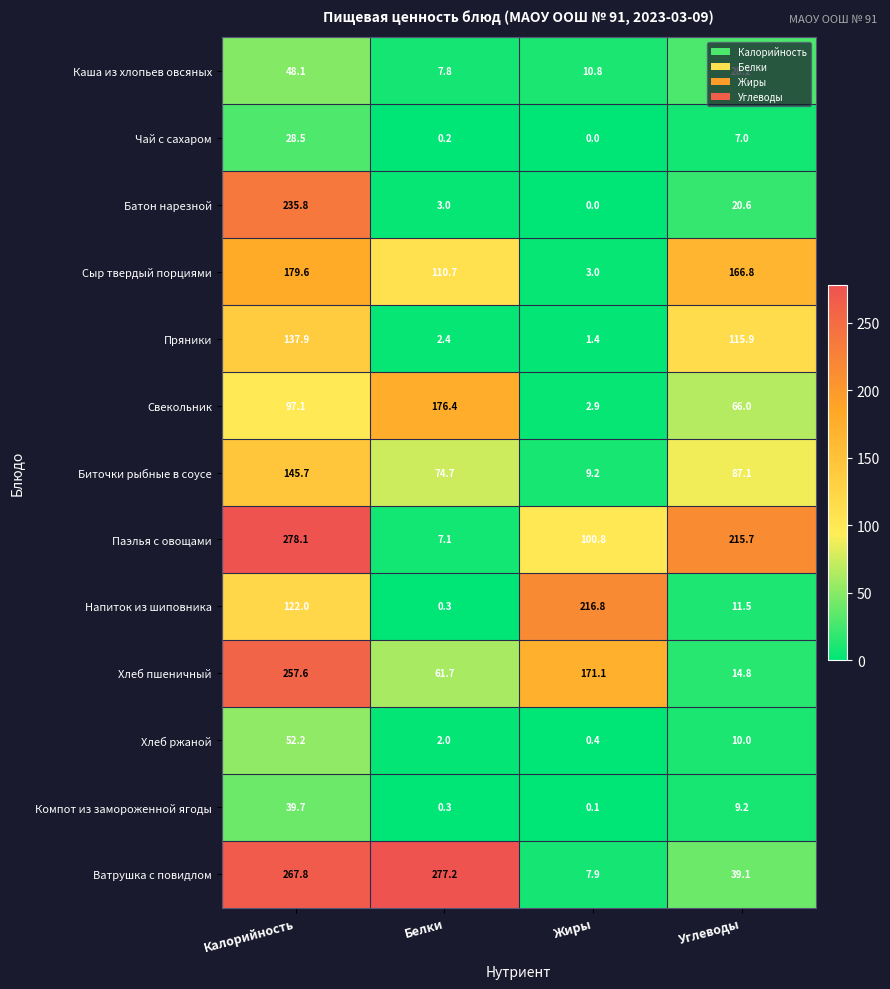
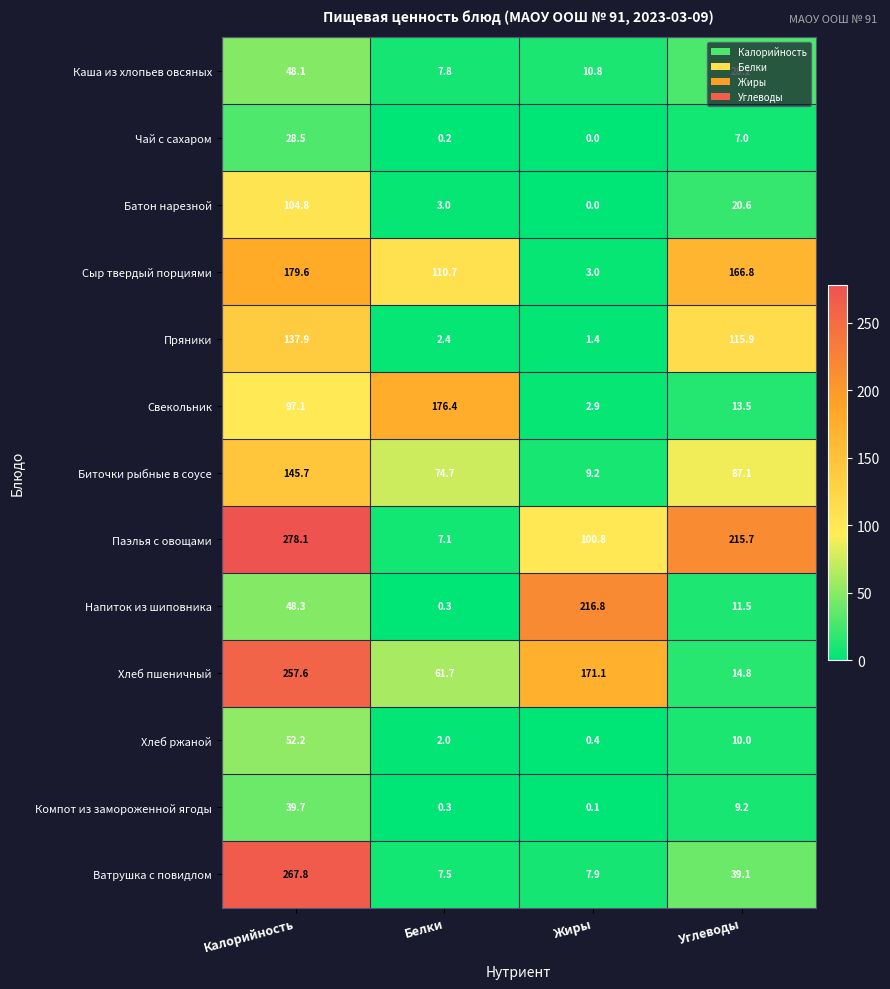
  {
    "Каша из хлопьев овсяных": {
      "Калорийность": 48.1,
      "Белки": 7.8,
      "Жиры": 10.8
    },
    "Чай с сахаром": {
      "Калорийность": 28.5,
      "Белки": 0.2,
      "Жиры": 0.0,
      "Углеводы": 7.0
    },
    "Батон нарезной": {
-     "Калорийность": 235.8,
+     "Калорийность": 104.8,
      "Белки": 3.0,
      "Жиры": 0.0,
      "Углеводы": 20.6
    },
    "Сыр твердый порциями": {
      "Калорийность": 179.6,
      "Белки": 110.7,
      "Жиры": 3.0,
      "Углеводы": 166.8
    },
    "Пряники": {
      "Калорийность": 137.9,
      "Белки": 2.4,
      "Жиры": 1.4,
      "Углеводы": 115.9
    },
    "Свекольник": {
      "Калорийность": 97.1,
      "Белки": 176.4,
      "Жиры": 2.9,
-     "Углеводы": 66.0
+     "Углеводы": 13.5
    },
    "Биточки рыбные в соусе": {
      "Калорийность": 145.7,
      "Белки": 74.7,
      "Жиры": 9.2,
      "Углеводы": 87.1
    },
    "Паэлья с овощами": {
      "Калорийность": 278.1,
      "Белки": 7.1,
      "Жиры": 100.8,
      "Углеводы": 215.7
    },
    "Напиток из шиповника": {
-     "Калорийность": 122.0,
+     "Калорийность": 48.3,
      "Белки": 0.3,
      "Жиры": 216.8,
      "Углеводы": 11.5
    },
    "Хлеб пшеничный": {
      "Калорийность": 257.6,
      "Белки": 61.7,
      "Жиры": 171.1,
      "Углеводы": 14.8
    },
    "Хлеб ржаной": {
      "Калорийность": 52.2,
      "Белки": 2.0,
      "Жиры": 0.4,
      "Углеводы": 10.0
    },
    "Компот из замороженной ягоды": {
      "Калорийность": 39.7,
      "Белки": 0.3,
      "Жиры": 0.1,
      "Углеводы": 9.2
    },
    "Ватрушка с повидлом": {
      "Калорийность": 267.8,
-     "Белки": 277.2,
+     "Белки": 7.5,
      "Жиры": 7.9,
      "Углеводы": 39.1
    }
  }
